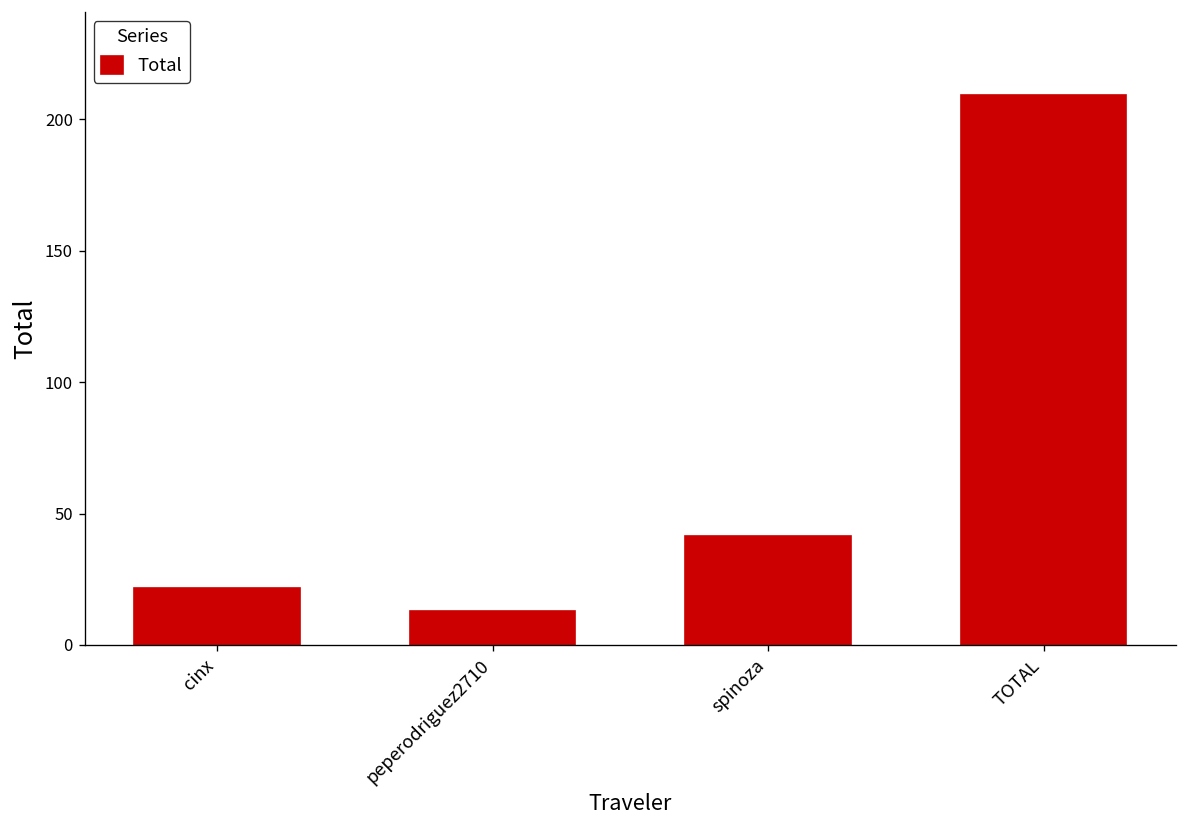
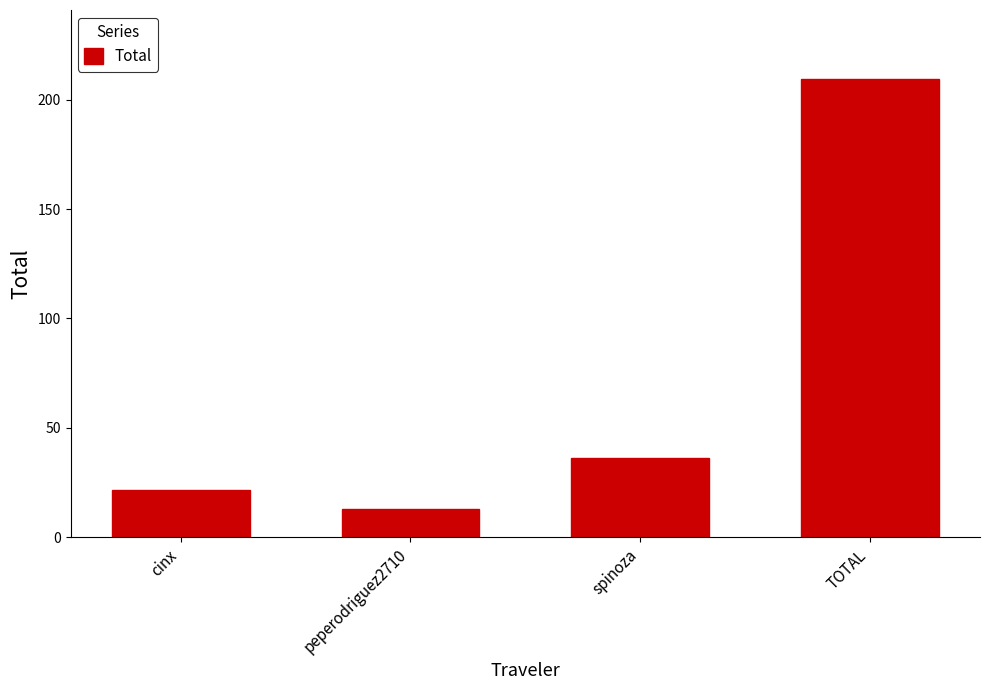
  {
    "cinx": 22,
    "peperodriguez2710": 13,
-   "spinoza": 41,
+   "spinoza": 36,
    "TOTAL": 209
  }
